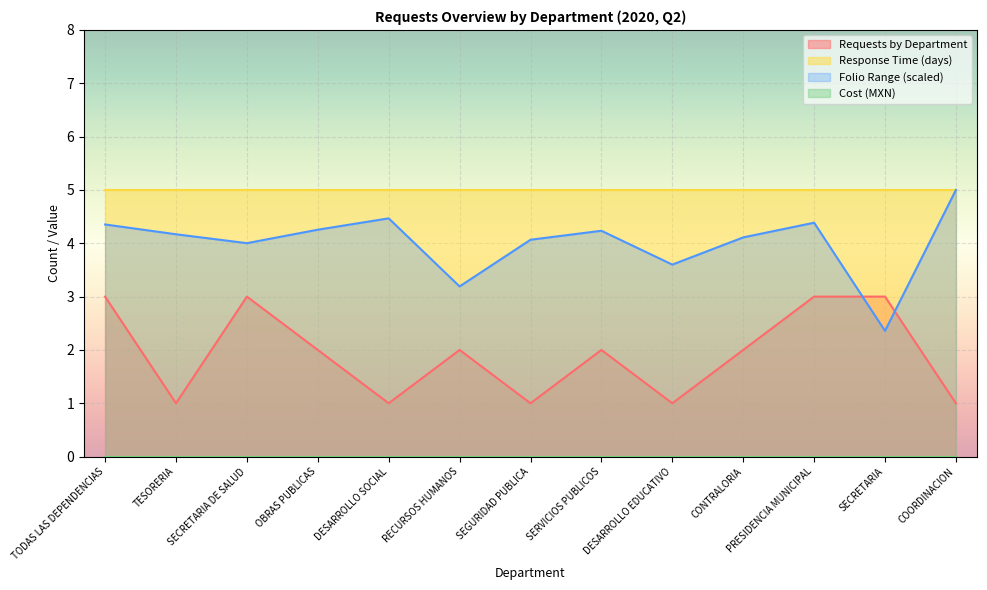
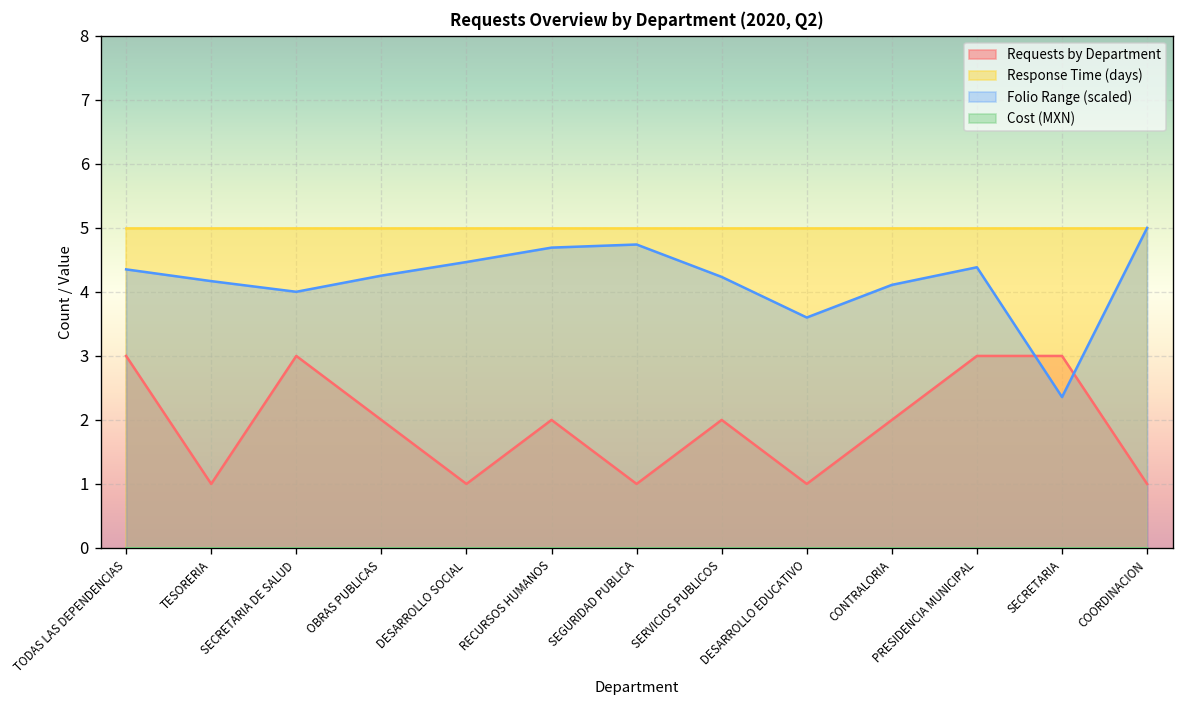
  {
    "Requests by Department": {
      "TODAS LAS DEPENDENCIAS": 3.0,
      "TESORERIA": 1.0,
      "SECRETARIA DE SALUD": 3.0,
      "OBRAS PUBLICAS": 2.0,
      "DESARROLLO SOCIAL": 1.0,
      "RECURSOS HUMANOS": 2.0,
      "SEGURIDAD PUBLICA": 1.0,
      "SERVICIOS PUBLICOS": 2.0,
      "DESARROLLO EDUCATIVO": 1.0,
      "CONTRALORIA": 2.0,
      "PRESIDENCIA MUNICIPAL": 3.0,
      "SECRETARIA": 3.0,
      "COORDINACION": 1.0
    },
    "Response Time (days)": {
      "TODAS LAS DEPENDENCIAS": 5.0,
      "TESORERIA": 5.0,
      "SECRETARIA DE SALUD": 5.0,
      "OBRAS PUBLICAS": 5.0,
      "DESARROLLO SOCIAL": 5.0,
      "RECURSOS HUMANOS": 5.0,
      "SEGURIDAD PUBLICA": 5.0,
      "SERVICIOS PUBLICOS": 5.0,
      "DESARROLLO EDUCATIVO": 5.0,
      "CONTRALORIA": 5.0,
      "PRESIDENCIA MUNICIPAL": 5.0,
      "SECRETARIA": 5.0
    },
    "Folio Range (scaled)": {
      "TODAS LAS DEPENDENCIAS": 4.4,
      "TESORERIA": 4.2,
      "SECRETARIA DE SALUD": 4.0,
      "OBRAS PUBLICAS": 4.3,
      "DESARROLLO SOCIAL": 4.5,
-     "RECURSOS HUMANOS": 3.2,
-     "SEGURIDAD PUBLICA": 4.1,
+     "RECURSOS HUMANOS": 4.7,
+     "SEGURIDAD PUBLICA": 4.7,
      "SERVICIOS PUBLICOS": 4.2,
      "DESARROLLO EDUCATIVO": 3.6,
      "CONTRALORIA": 4.1,
      "PRESIDENCIA MUNICIPAL": 4.4,
      "SECRETARIA": 2.4
    },
    "Cost (MXN)": {
      "TODAS LAS DEPENDENCIAS": 0.0,
      "TESORERIA": 0.0,
      "SECRETARIA DE SALUD": 0.0,
      "OBRAS PUBLICAS": 0.0,
      "DESARROLLO SOCIAL": 0.0,
      "RECURSOS HUMANOS": 0.0,
      "SEGURIDAD PUBLICA": 0.0,
      "SERVICIOS PUBLICOS": 0.0,
      "DESARROLLO EDUCATIVO": 0.0,
      "CONTRALORIA": 0.0,
      "PRESIDENCIA MUNICIPAL": 0.0,
      "SECRETARIA": 0.0,
      "COORDINACION": 0.0
    }
  }
